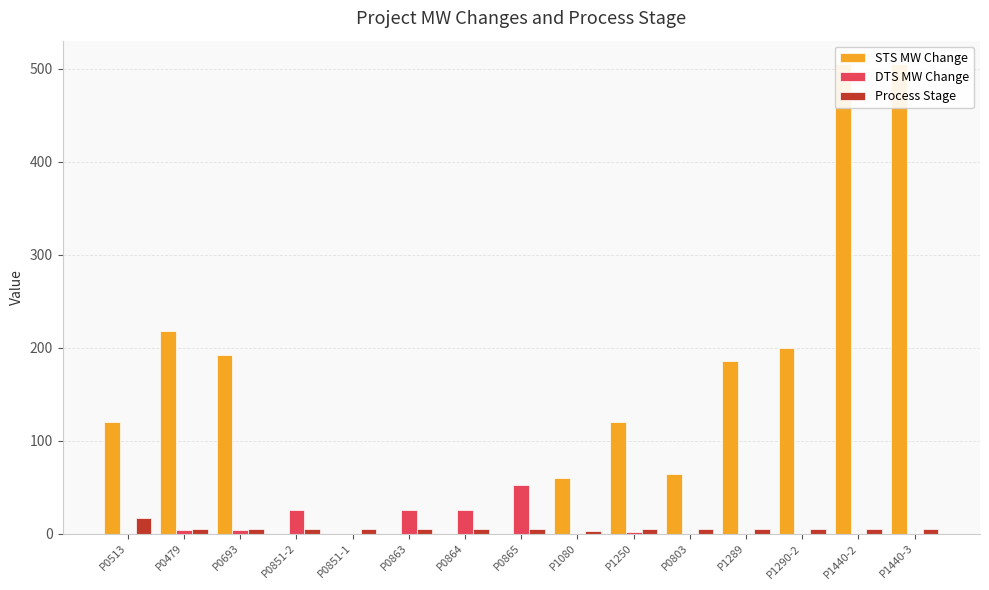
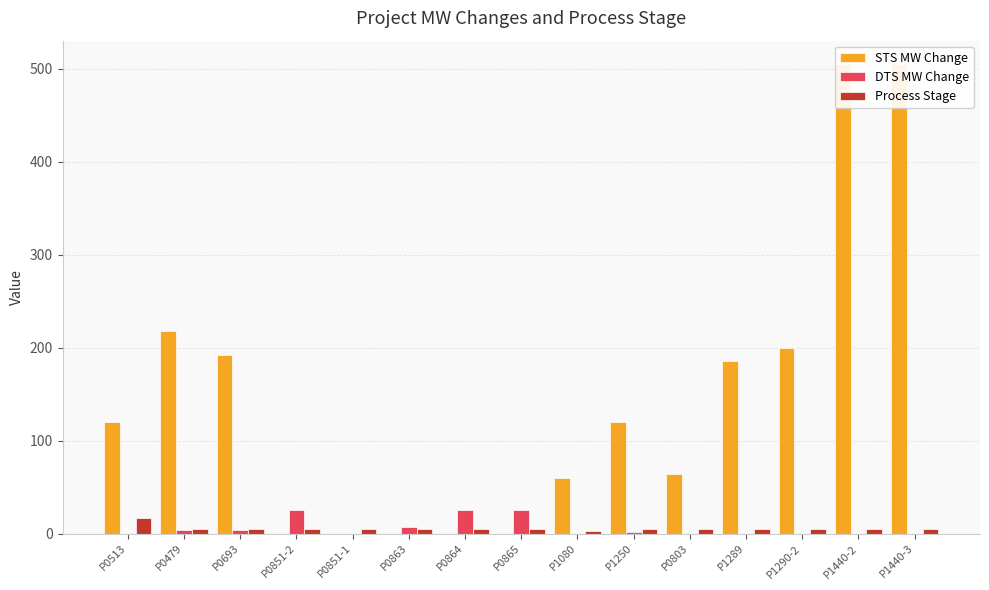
  {
    "STS MW Change": {
      "P0513": 120,
      "P0479": 220,
      "P0693": 190,
      "P0851-2": 0,
      "P0851-1": 0,
      "P0863": 0,
      "P0864": 0,
      "P0865": 0,
      "P1080": 60,
      "P1250": 120,
      "P0803": 60,
      "P1289": 190,
      "P1290-2": 200
    },
    "DTS MW Change": {
      "P0479": 0,
      "P0693": 0,
      "P0851-2": 30,
      "P0851-1": 0,
-     "P0863": 30,
+     "P0863": 10,
      "P0864": 30,
-     "P0865": 50,
+     "P0865": 30,
      "P1080": 0,
      "P0803": 0,
      "P1289": 0,
      "P1290-2": 0,
      "P1440-2": 0,
      "P1440-3": 0
    },
    "Process Stage": {
      "P0513": 20,
      "P0479": 10,
      "P0693": 10,
      "P0851-2": 10,
      "P0851-1": 10,
      "P0863": 10,
      "P0864": 10,
      "P0865": 10,
      "P1080": 0,
      "P1250": 10,
      "P0803": 10,
      "P1289": 10,
      "P1290-2": 10,
      "P1440-2": 10,
      "P1440-3": 10
    }
  }
